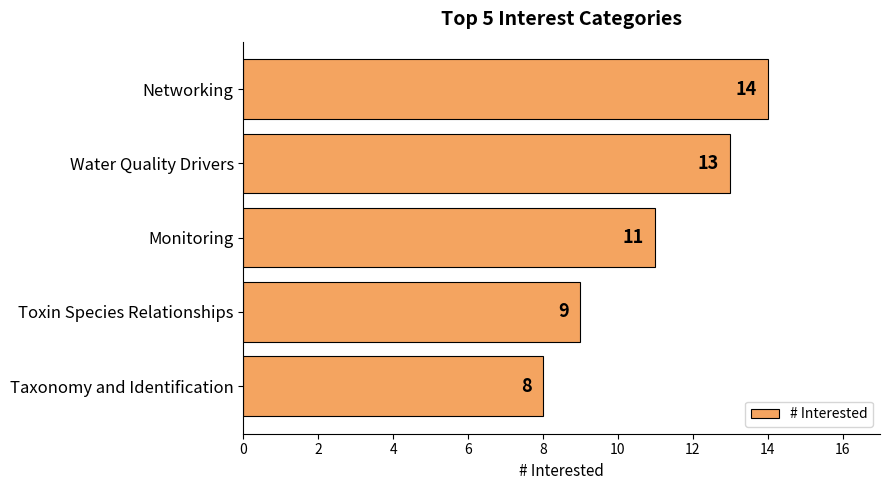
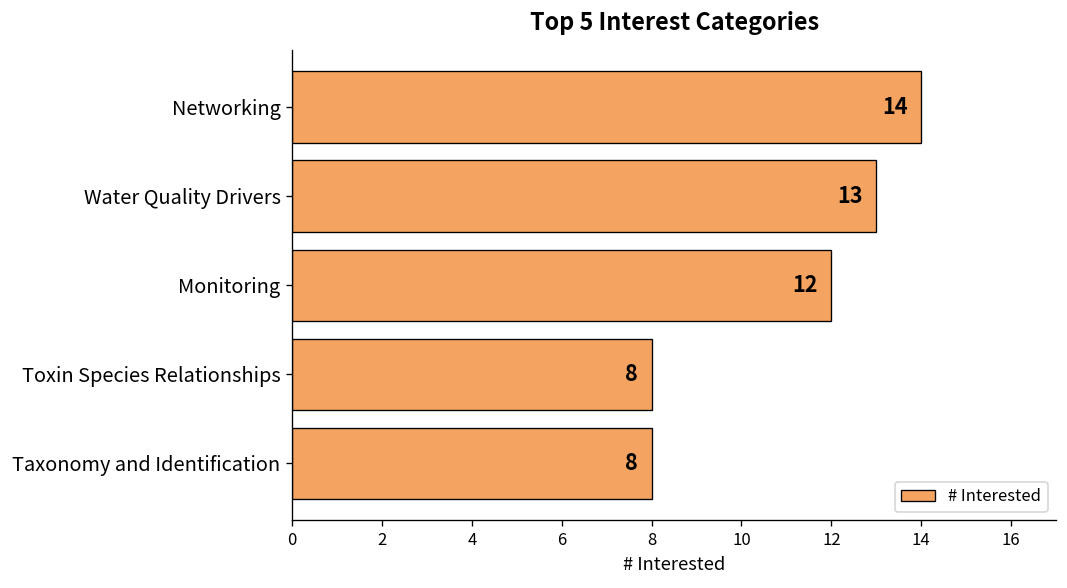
  {
    "Networking": 14,
    "Water Quality Drivers": 13,
-   "Monitoring": 11,
-   "Toxin Species Relationships": 9,
+   "Monitoring": 12,
+   "Toxin Species Relationships": 8,
    "Taxonomy and Identification": 8
  }
